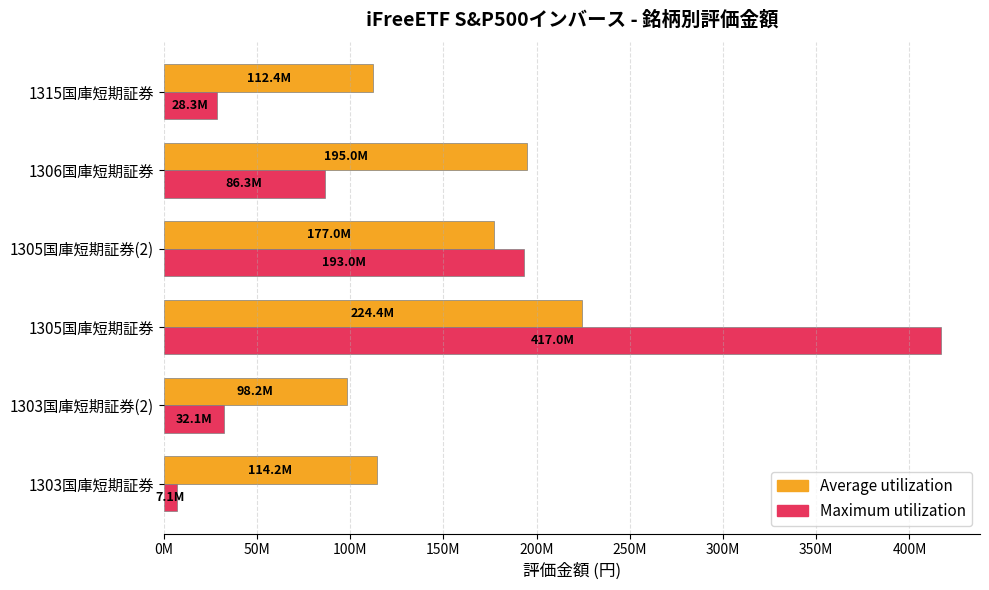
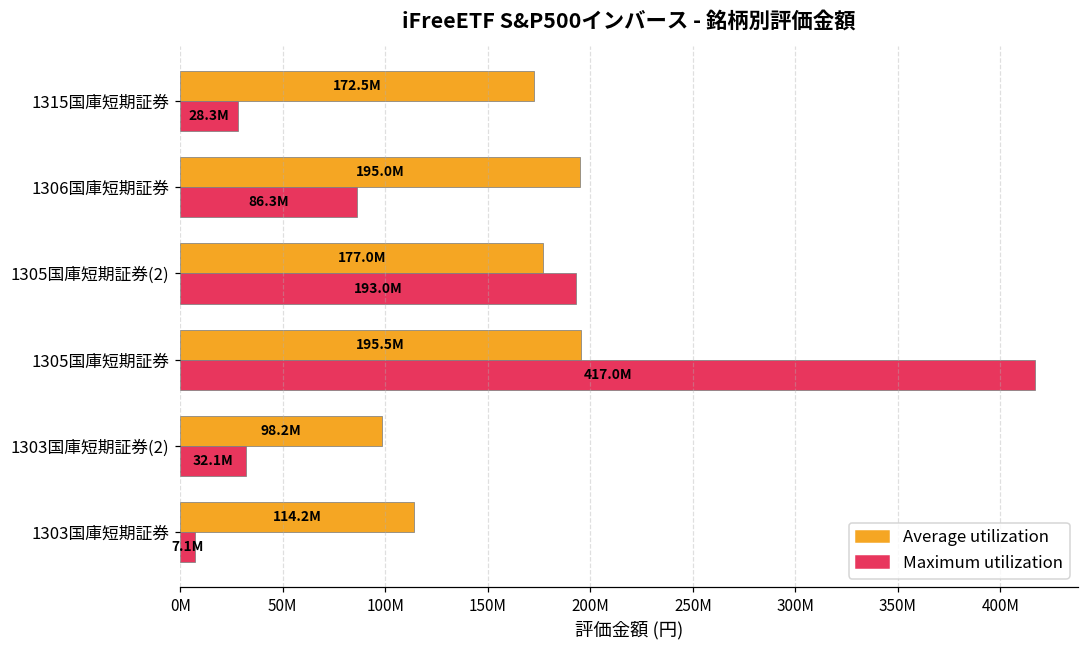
  {
    "Average utilization": {
-     "1315国庫短期証券": "112.4M",
+     "1315国庫短期証券": "172.5M",
      "1306国庫短期証券": "195.0M",
      "1305国庫短期証券(2)": "177.0M",
-     "1305国庫短期証券": "224.4M",
+     "1305国庫短期証券": "195.5M",
      "1303国庫短期証券(2)": "98.2M",
      "1303国庫短期証券": "114.2M"
    },
    "Maximum utilization": {
      "1315国庫短期証券": "28.3M",
      "1306国庫短期証券": "86.3M",
      "1305国庫短期証券(2)": "193.0M",
      "1305国庫短期証券": "417.0M",
      "1303国庫短期証券(2)": "32.1M",
      "1303国庫短期証券": "7.1M"
    }
  }
